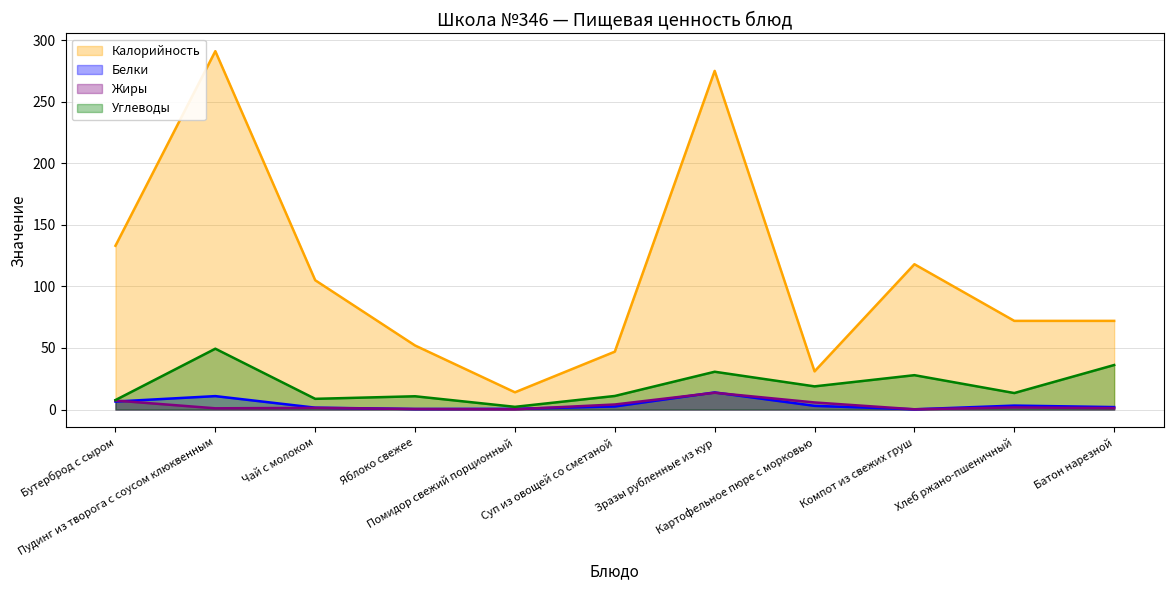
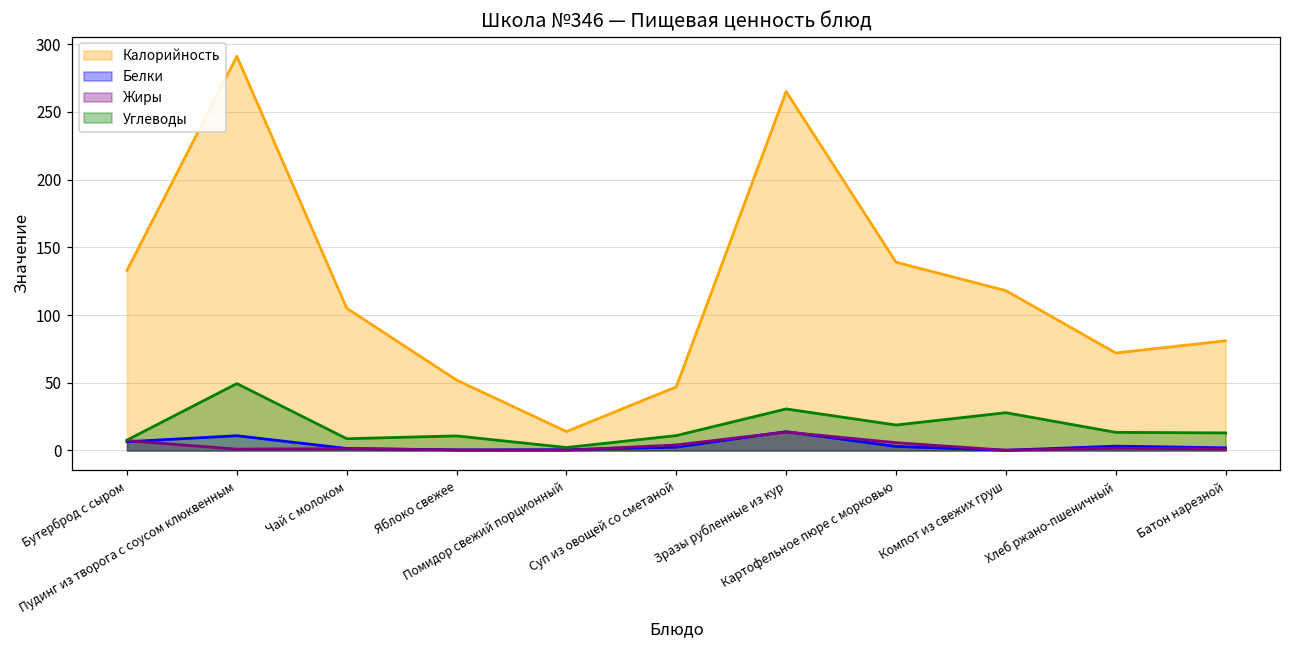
  {
    "Калорийность": {
      "Бутерброд с сыром": 133,
      "Пудинг из творога с соусом клюквенным": 291,
      "Чай с молоком": 105,
      "Яблоко свежее": 52,
      "Помидор свежий порционный": 14,
      "Суп из овощей со сметаной": 47,
-     "Зразы рубленные из кур": 275,
-     "Картофельное пюре с морковью": 31,
+     "Зразы рубленные из кур": 265,
+     "Картофельное пюре с морковью": 139,
      "Компот из свежих груш": 118,
      "Хлеб ржано-пшеничный": 72,
-     "Батон нарезной": 72
+     "Батон нарезной": 81
    },
    "Белки": {
      "Пудинг из творога с соусом клюквенным": 11,
      "Картофельное пюре с морковью": 3
    },
    "Жиры": {
      "Пудинг из творога с соусом клюквенным": 1,
      "Картофельное пюре с морковью": 6
    },
    "Углеводы": {
      "Пудинг из творога с соусом клюквенным": 49,
      "Чай с молоком": 9,
      "Яблоко свежее": 11,
      "Суп из овощей со сметаной": 11,
      "Зразы рубленные из кур": 31,
      "Картофельное пюре с морковью": 19,
      "Компот из свежих груш": 28,
      "Хлеб ржано-пшеничный": 13,
-     "Батон нарезной": 36
+     "Батон нарезной": 13
    }
  }
